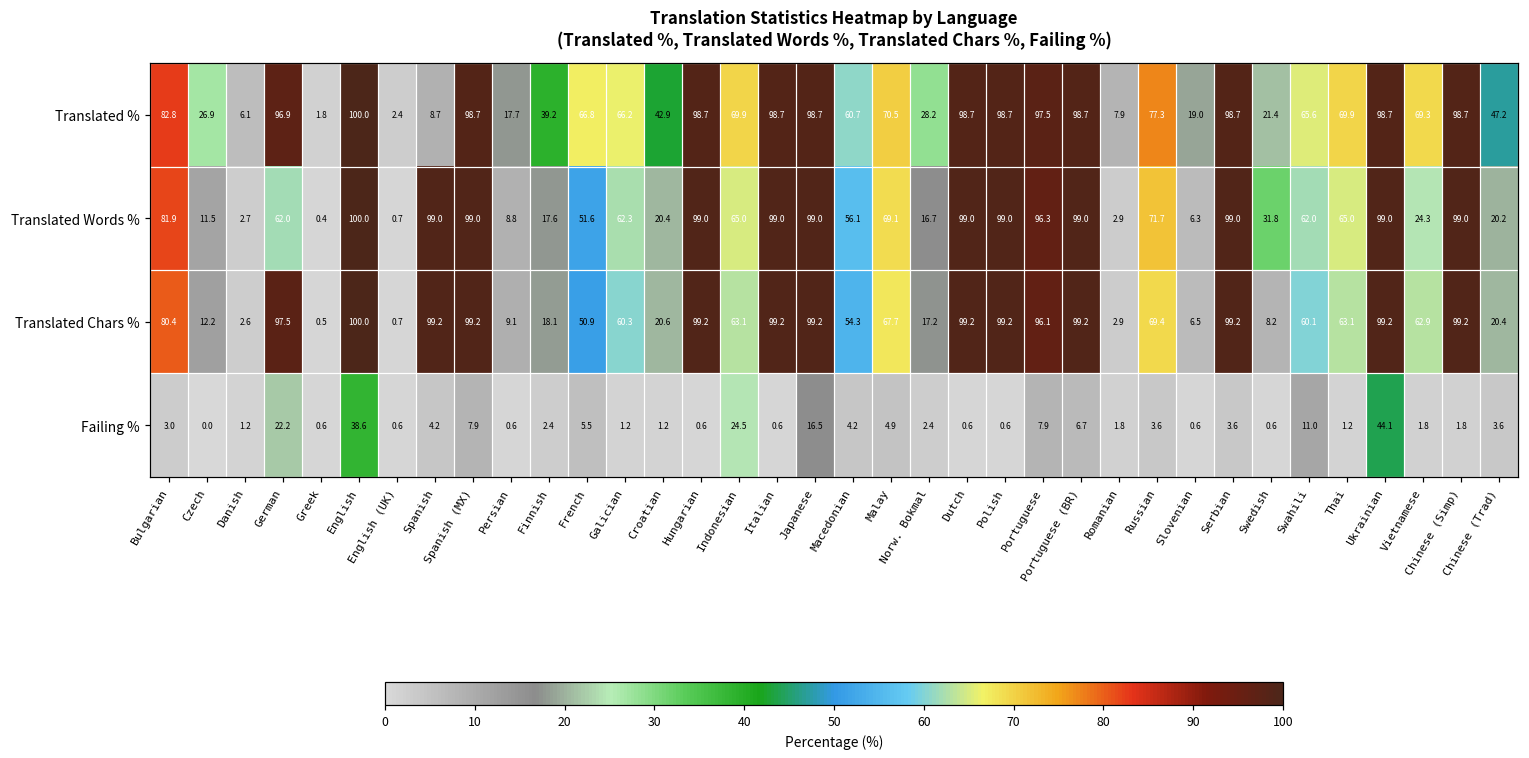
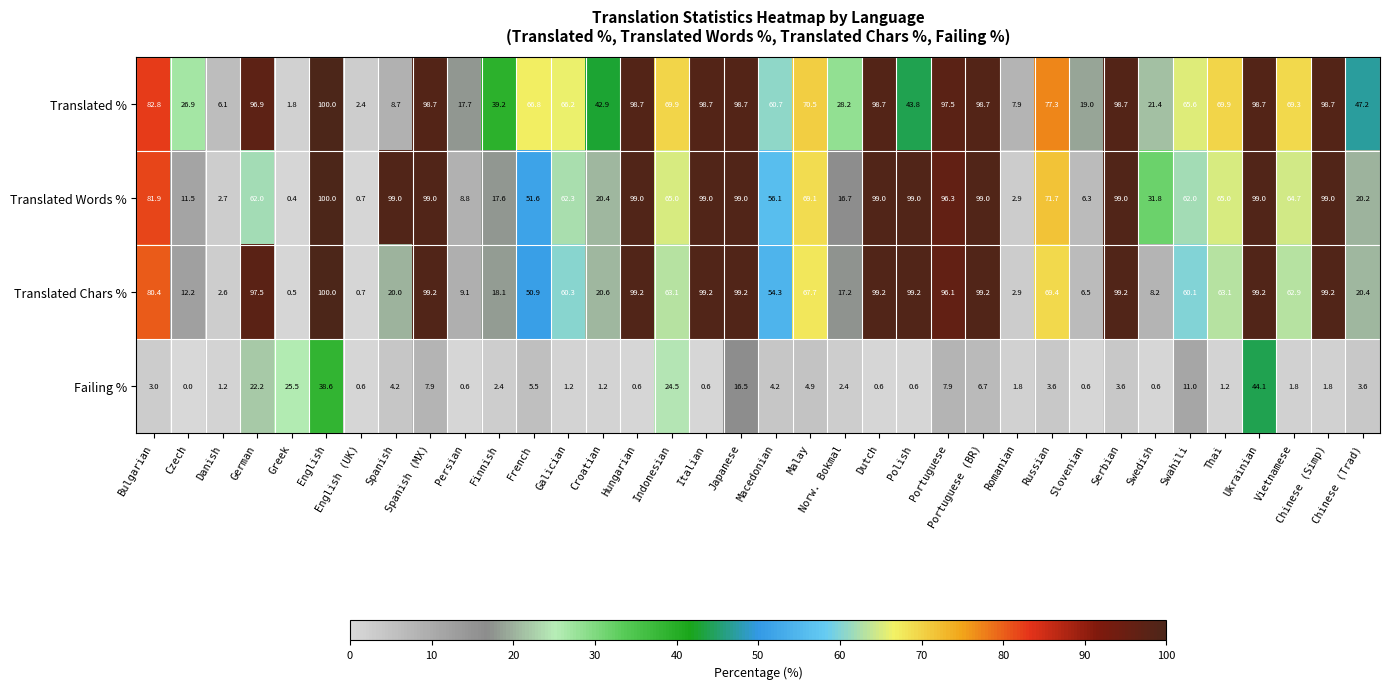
  {
    "Translated %": {
      "Bulgarian": 82.8,
      "Czech": 26.9,
      "Danish": 6.1,
      "German": 96.9,
      "Greek": 1.8,
      "English": 100.0,
      "English (UK)": 2.4,
      "Spanish": 8.7,
      "Spanish (MX)": 98.7,
      "Persian": 17.7,
      "Finnish": 39.2,
      "French": 66.8,
      "Galician": 66.2,
      "Croatian": 42.9,
      "Hungarian": 98.7,
      "Indonesian": 69.9,
      "Italian": 98.7,
      "Japanese": 98.7,
      "Macedonian": 60.7,
      "Malay": 70.5,
      "Norw. Bokmal": 28.2,
      "Dutch": 98.7,
-     "Polish": 98.7,
+     "Polish": 43.8,
      "Portuguese": 97.5,
      "Portuguese (BR)": 98.7,
      "Romanian": 7.9,
      "Russian": 77.3,
      "Slovenian": 19.0,
      "Serbian": 98.7,
      "Swedish": 21.4,
      "Swahili": 65.6,
      "Thai": 69.9,
      "Ukrainian": 98.7,
      "Vietnamese": 69.3,
      "Chinese (Simp)": 98.7,
      "Chinese (Trad)": 47.2
    },
    "Translated Words %": {
      "Bulgarian": 81.9,
      "Czech": 11.5,
      "Danish": 2.7,
      "German": 62.0,
      "Greek": 0.4,
      "English": 100.0,
      "English (UK)": 0.7,
      "Spanish": 99.0,
      "Spanish (MX)": 99.0,
      "Persian": 8.8,
      "Finnish": 17.6,
      "French": 51.6,
      "Galician": 62.3,
      "Croatian": 20.4,
      "Hungarian": 99.0,
      "Indonesian": 65.0,
      "Italian": 99.0,
      "Japanese": 99.0,
      "Macedonian": 56.1,
      "Malay": 69.1,
      "Norw. Bokmal": 16.7,
      "Dutch": 99.0,
      "Polish": 99.0,
      "Portuguese": 96.3,
      "Portuguese (BR)": 99.0,
      "Romanian": 2.9,
      "Russian": 71.7,
      "Slovenian": 6.3,
      "Serbian": 99.0,
      "Swedish": 31.8,
      "Swahili": 62.0,
      "Thai": 65.0,
      "Ukrainian": 99.0,
-     "Vietnamese": 24.3,
+     "Vietnamese": 64.7,
      "Chinese (Simp)": 99.0,
      "Chinese (Trad)": 20.2
    },
    "Translated Chars %": {
      "Bulgarian": 80.4,
      "Czech": 12.2,
      "Danish": 2.6,
      "German": 97.5,
      "Greek": 0.5,
      "English": 100.0,
      "English (UK)": 0.7,
-     "Spanish": 99.2,
+     "Spanish": 20.0,
      "Spanish (MX)": 99.2,
      "Persian": 9.1,
      "Finnish": 18.1,
      "French": 50.9,
      "Galician": 60.3,
      "Croatian": 20.6,
      "Hungarian": 99.2,
      "Indonesian": 63.1,
      "Italian": 99.2,
      "Japanese": 99.2,
      "Macedonian": 54.3,
      "Malay": 67.7,
      "Norw. Bokmal": 17.2,
      "Dutch": 99.2,
      "Polish": 99.2,
      "Portuguese": 96.1,
      "Portuguese (BR)": 99.2,
      "Romanian": 2.9,
      "Russian": 69.4,
      "Slovenian": 6.5,
      "Serbian": 99.2,
      "Swedish": 8.2,
      "Swahili": 60.1,
      "Thai": 63.1,
      "Ukrainian": 99.2,
      "Vietnamese": 62.9,
      "Chinese (Simp)": 99.2,
      "Chinese (Trad)": 20.4
    },
    "Failing %": {
      "Bulgarian": 3.0,
      "Czech": 0.0,
      "Danish": 1.2,
      "German": 22.2,
-     "Greek": 0.6,
+     "Greek": 25.5,
      "English": 38.6,
      "English (UK)": 0.6,
      "Spanish": 4.2,
      "Spanish (MX)": 7.9,
      "Persian": 0.6,
      "Finnish": 2.4,
      "French": 5.5,
      "Galician": 1.2,
      "Croatian": 1.2,
      "Hungarian": 0.6,
      "Indonesian": 24.5,
      "Italian": 0.6,
      "Japanese": 16.5,
      "Macedonian": 4.2,
      "Malay": 4.9,
      "Norw. Bokmal": 2.4,
      "Dutch": 0.6,
      "Polish": 0.6,
      "Portuguese": 7.9,
      "Portuguese (BR)": 6.7,
      "Romanian": 1.8,
      "Russian": 3.6,
      "Slovenian": 0.6,
      "Serbian": 3.6,
      "Swedish": 0.6,
      "Swahili": 11.0,
      "Thai": 1.2,
      "Ukrainian": 44.1,
      "Vietnamese": 1.8,
      "Chinese (Simp)": 1.8,
      "Chinese (Trad)": 3.6
    }
  }
